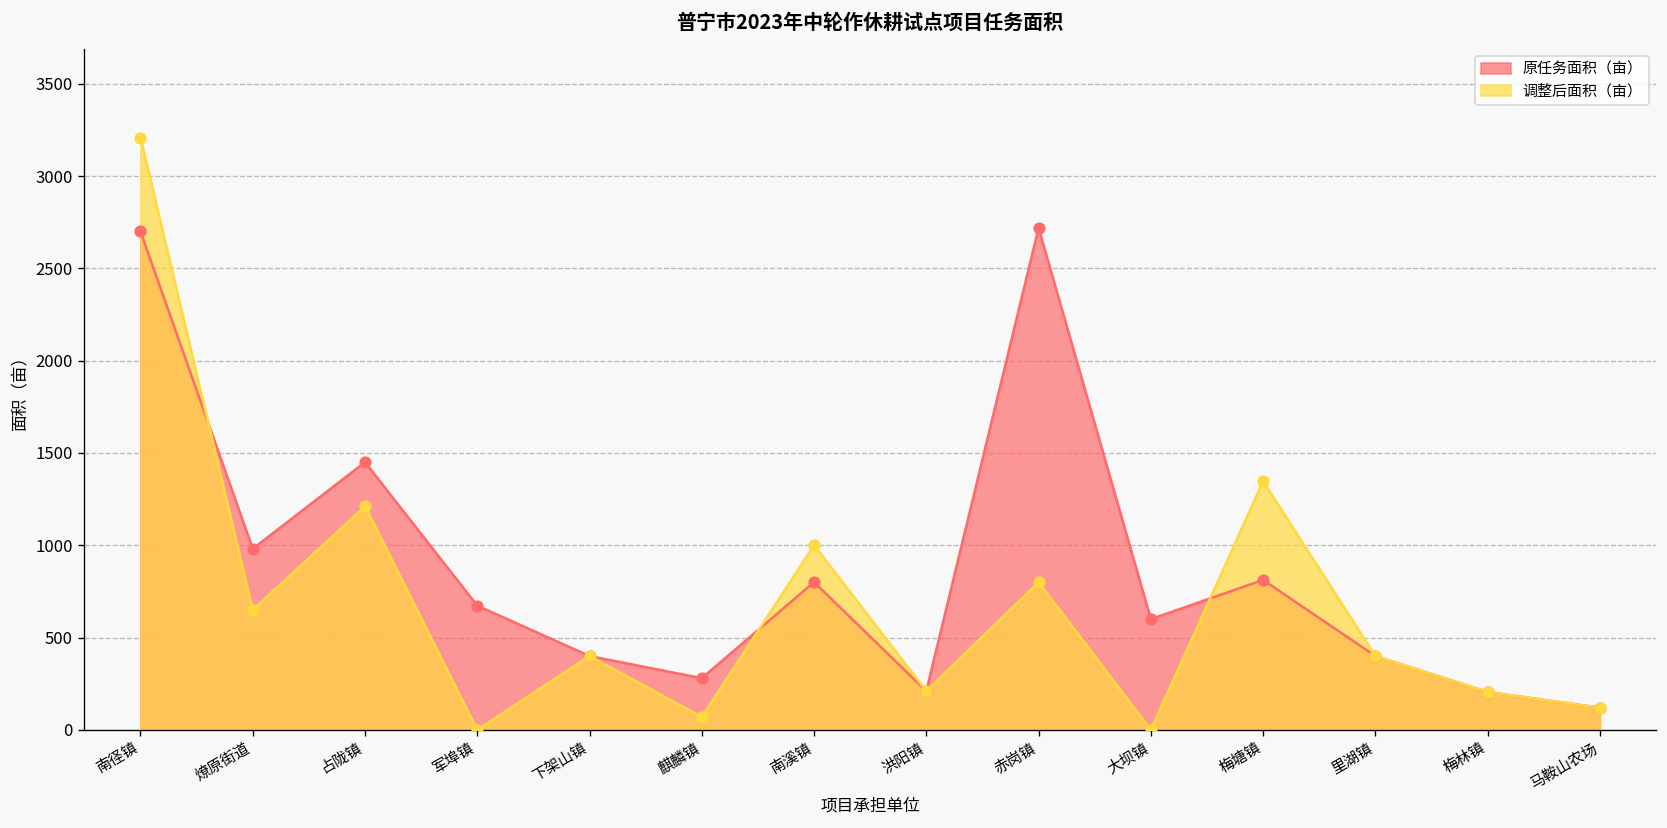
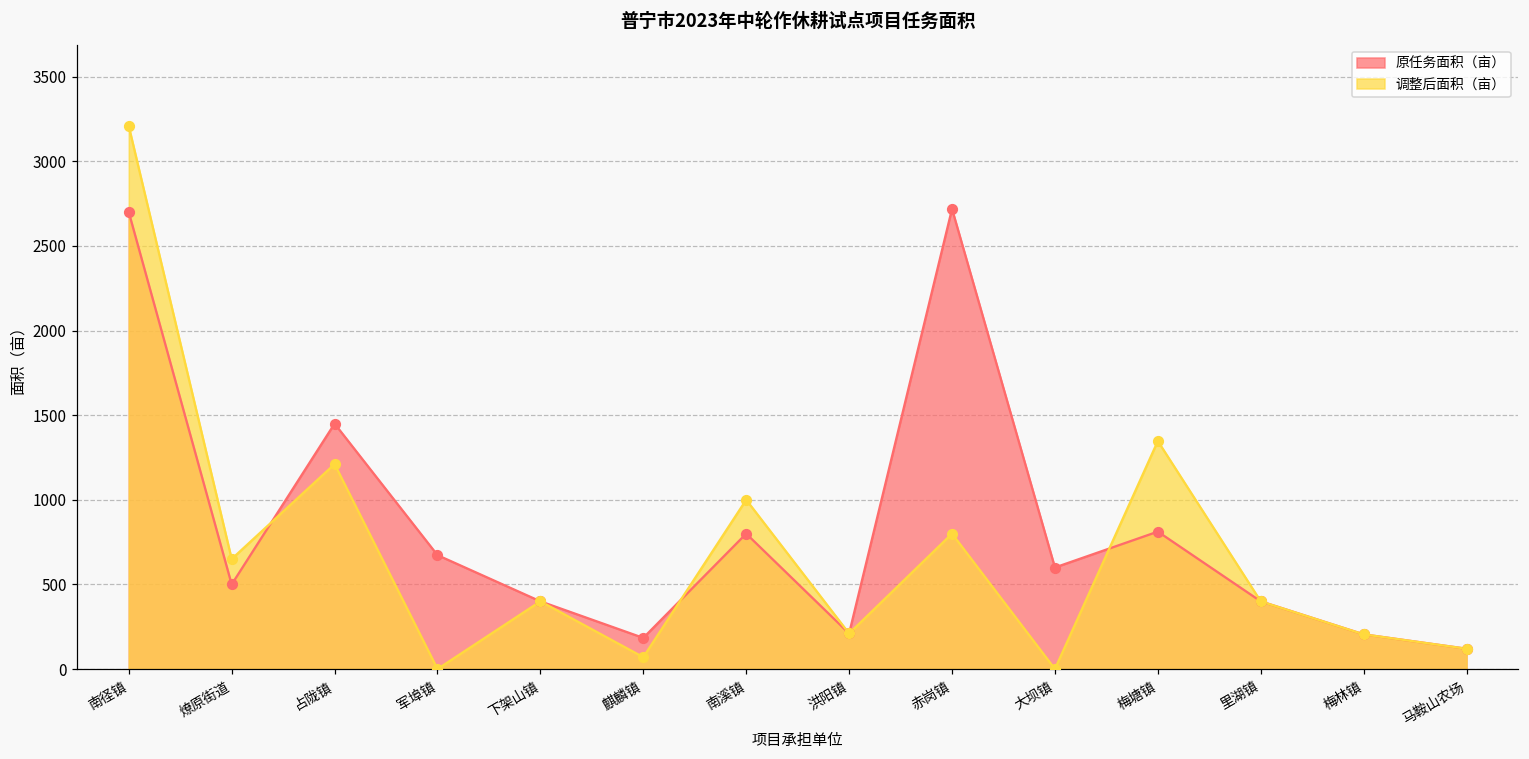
  {
    "原任务面积（亩）": {
      "南径镇": 2700,
-     "燎原街道": 980,
+     "燎原街道": 500,
      "占陇镇": 1450,
      "军埠镇": 670,
-     "麒麟镇": 280,
+     "麒麟镇": 180,
      "南溪镇": 800,
      "赤岗镇": 2720,
      "大坝镇": 600,
      "梅塘镇": 810
    },
    "调整后面积（亩）": {
      "南径镇": 3210,
      "燎原街道": 650,
      "占陇镇": 1210,
      "军埠镇": 0,
      "麒麟镇": 70,
      "南溪镇": 1000,
      "赤岗镇": 800,
      "大坝镇": 0,
      "梅塘镇": 1350
    }
  }
